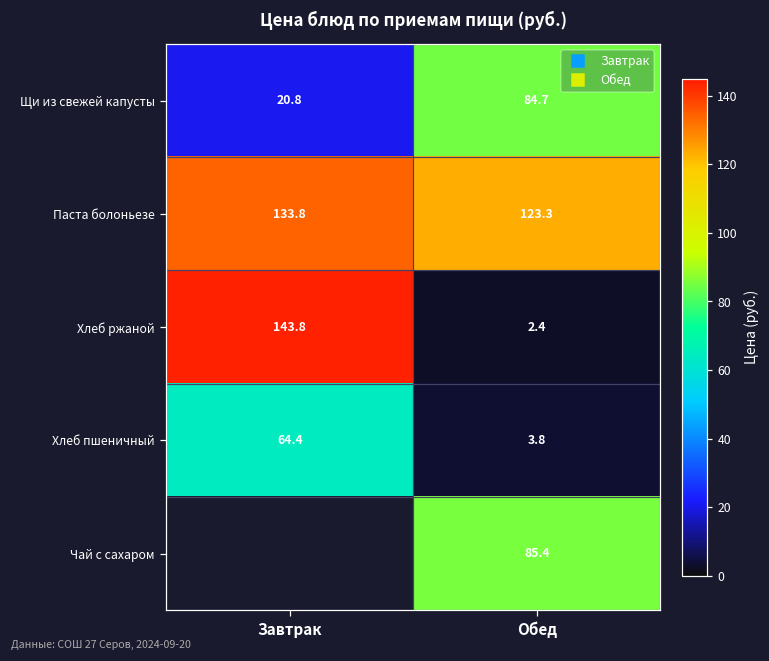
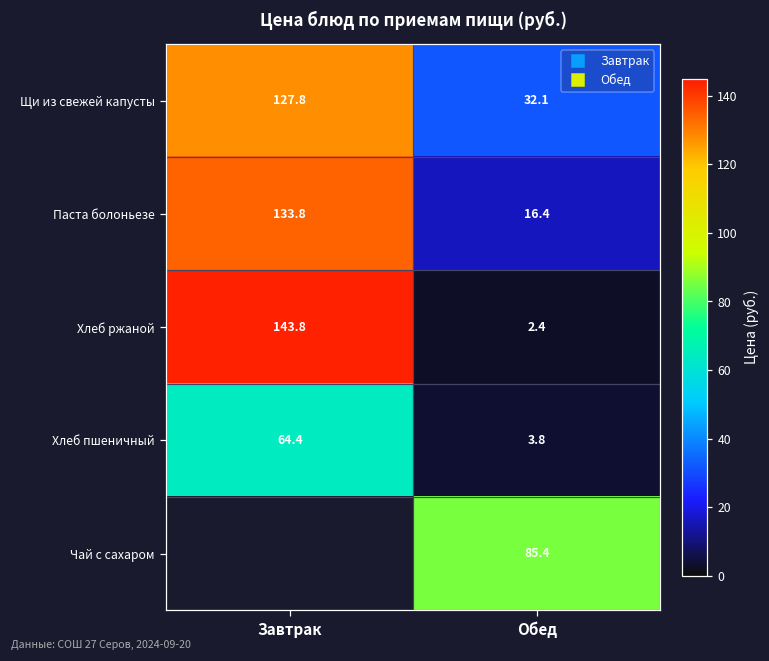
  {
    "Щи из свежей капусты": {
-     "Завтрак": 20.8,
-     "Обед": 84.7
+     "Завтрак": 127.8,
+     "Обед": 32.1
    },
    "Паста болоньезе": {
      "Завтрак": 133.8,
-     "Обед": 123.3
+     "Обед": 16.4
    },
    "Хлеб ржаной": {
      "Завтрак": 143.8,
      "Обед": 2.4
    },
    "Хлеб пшеничный": {
      "Завтрак": 64.4,
      "Обед": 3.8
    },
    "Чай с сахаром": {
      "Обед": 85.4
    }
  }
